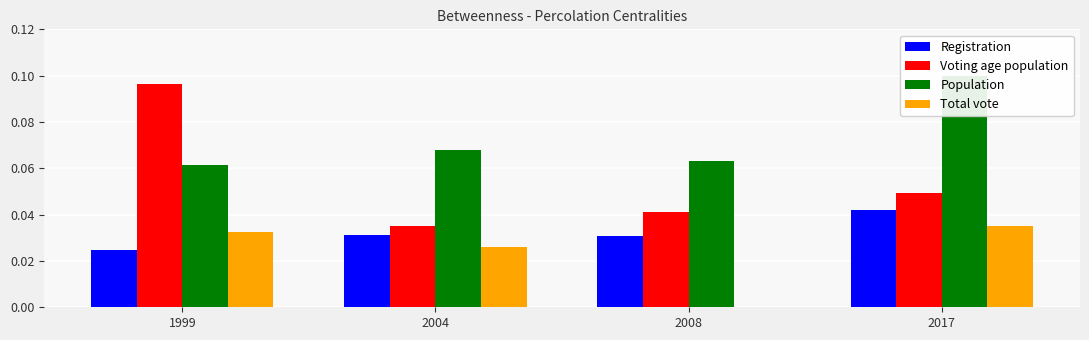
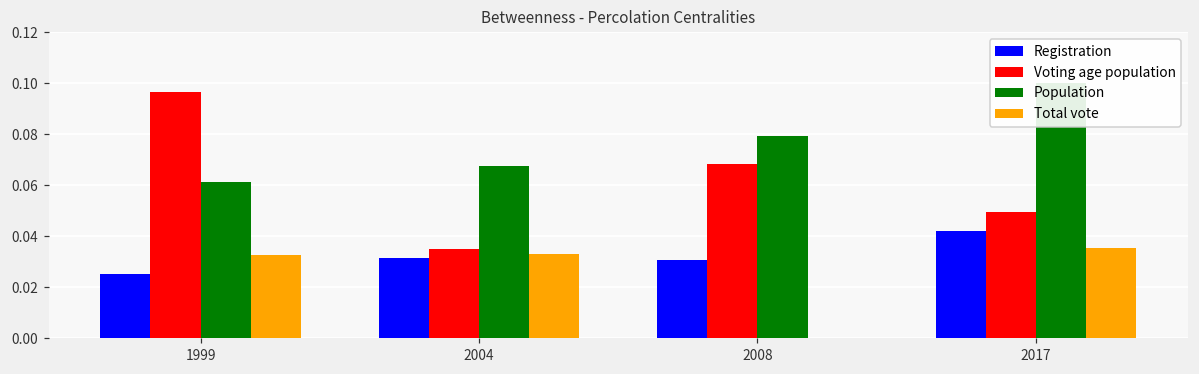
  {
    "Registration": {
      "1999": 0.025,
      "2004": 0.031,
      "2008": 0.031,
      "2017": 0.042
    },
    "Voting age population": {
      "1999": 0.097,
      "2004": 0.035,
-     "2008": 0.041,
+     "2008": 0.068,
      "2017": 0.049
    },
    "Population": {
      "1999": 0.061,
      "2004": 0.068,
-     "2008": 0.063
+     "2008": 0.079
    },
    "Total vote": {
      "1999": 0.033,
-     "2004": 0.026,
+     "2004": 0.033,
      "2008": 0.000,
      "2017": 0.035
    }
  }
